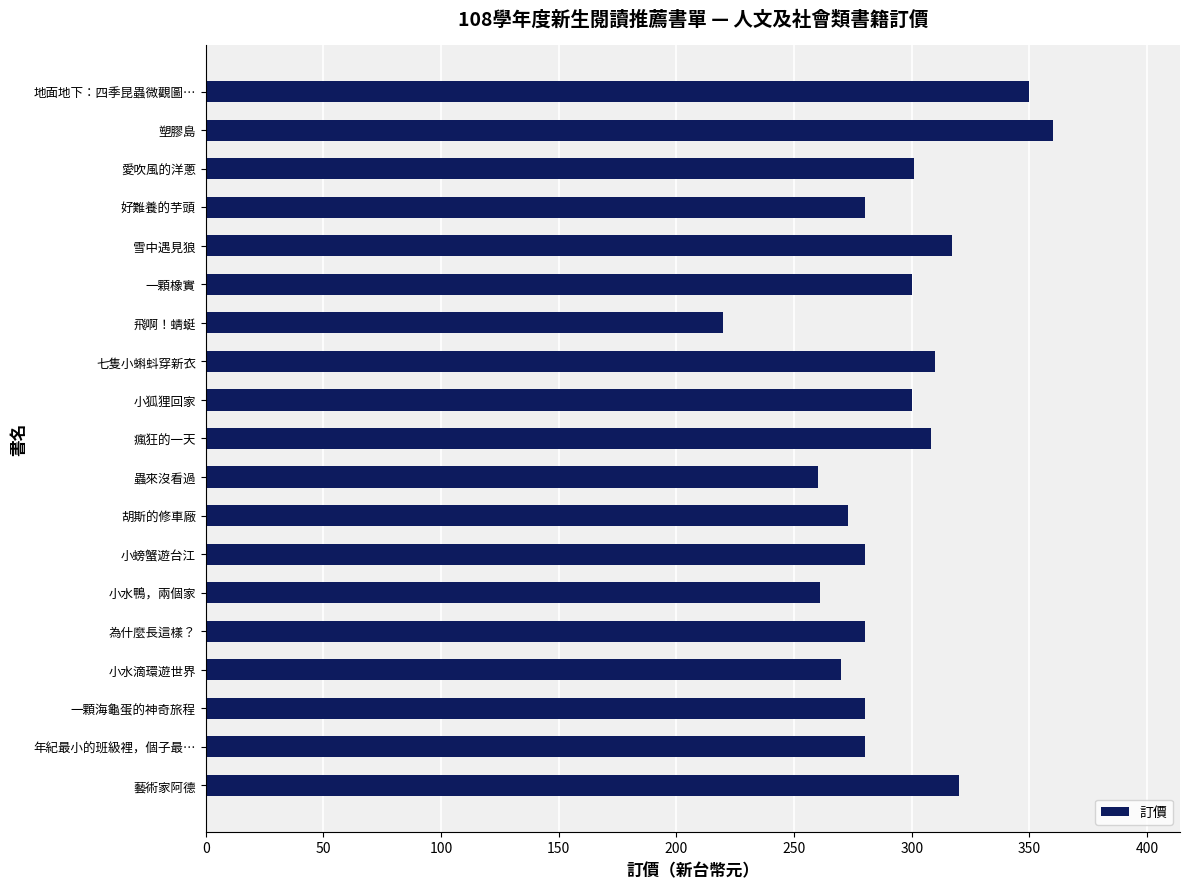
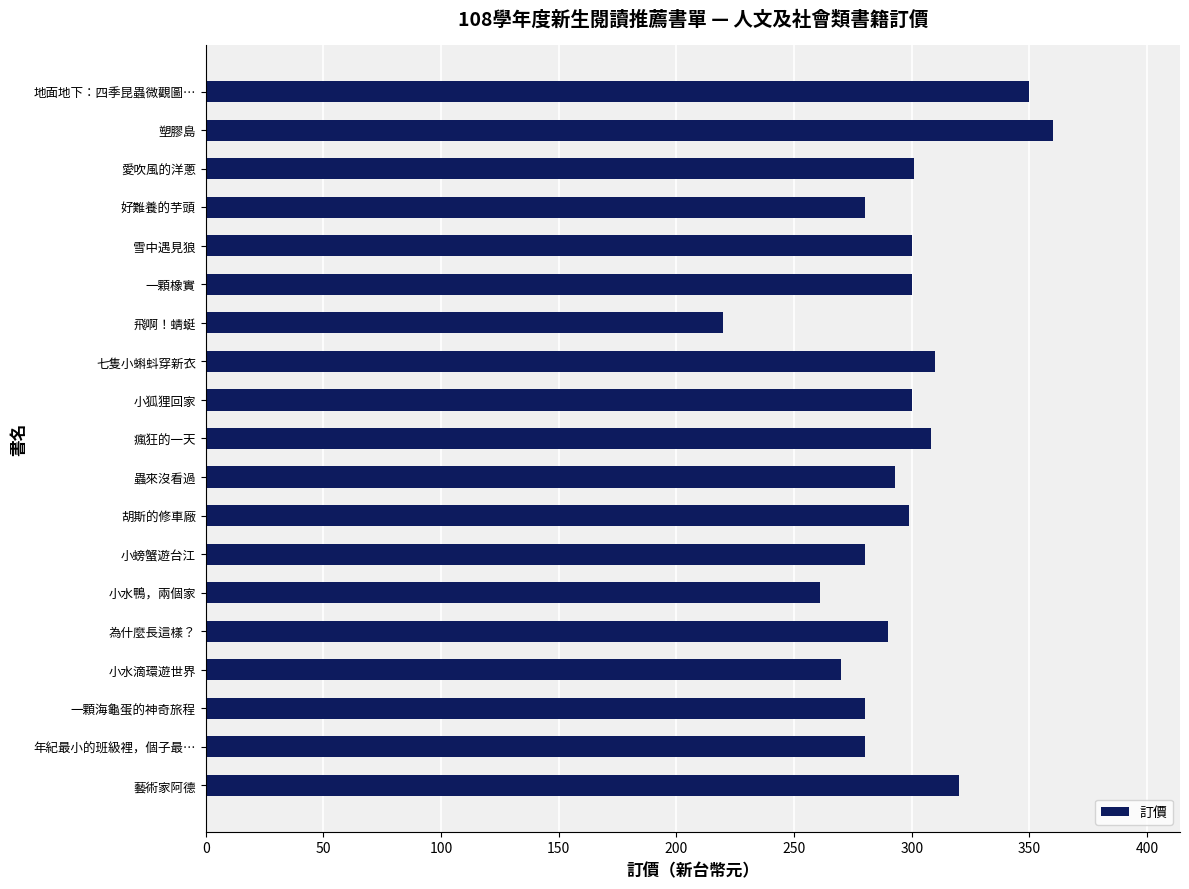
  {
    "地面地下：四季昆蟲微觀圖…": 350,
    "塑膠島": 360,
    "愛吹風的洋蔥": 301,
    "好難養的芋頭": 280,
-   "雪中遇見狼": 317,
+   "雪中遇見狼": 300,
    "一顆橡實": 300,
    "飛啊！蜻蜓": 220,
    "七隻小蝌蚪穿新衣": 310,
    "小狐狸回家": 300,
    "瘋狂的一天": 308,
-   "蟲來沒看過": 260,
-   "胡斯的修車廠": 273,
+   "蟲來沒看過": 293,
+   "胡斯的修車廠": 299,
    "小螃蟹遊台江": 280,
    "小水鴨，兩個家": 261,
-   "為什麼長這樣？": 280,
+   "為什麼長這樣？": 290,
    "小水滴環遊世界": 270,
    "一顆海龜蛋的神奇旅程": 280,
    "年紀最小的班級裡，個子最…": 280,
    "藝術家阿德": 320
  }
